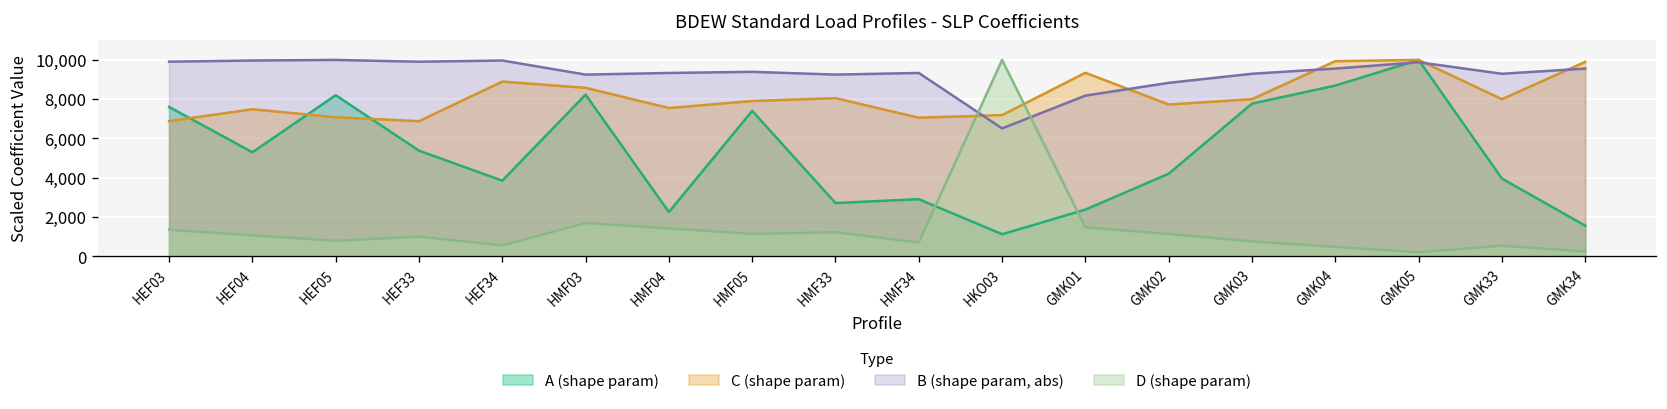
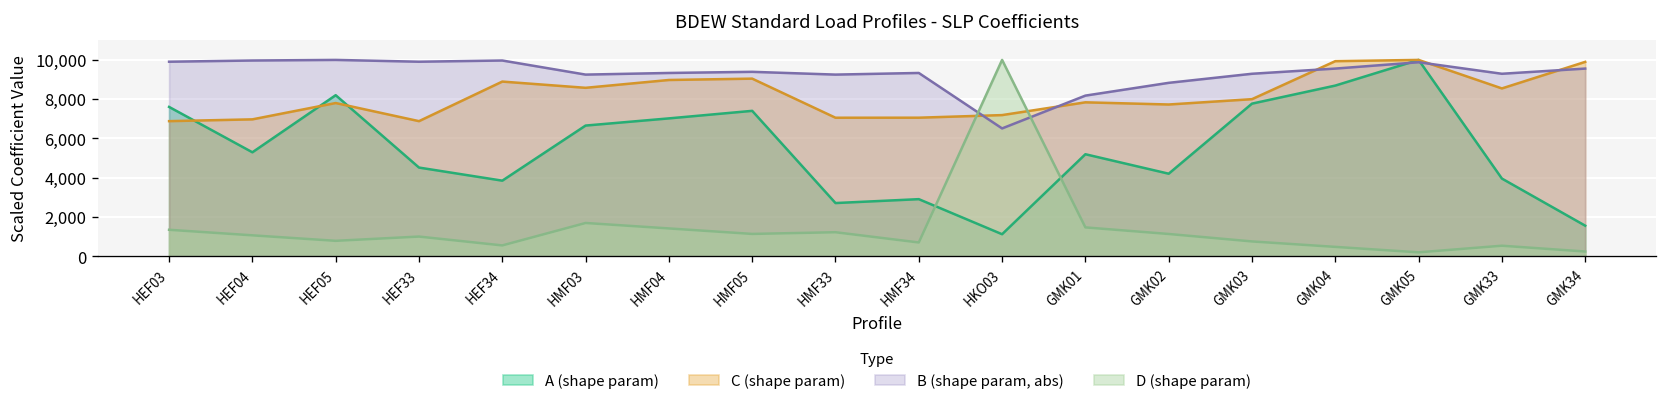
  {
    "A (shape param)": {
      "HEF03": "7,600",
      "HEF04": "5,300",
      "HEF05": "8,200",
-     "HEF33": "5,400",
+     "HEF33": "4,500",
      "HEF34": "3,900",
-     "HMF03": "8,200",
-     "HMF04": "2,300",
+     "HMF03": "6,700",
+     "HMF04": "7,000",
      "HMF05": "7,400",
      "HMF33": "2,700",
      "HMF34": "2,900",
      "HKO03": "1,100",
-     "GMK01": "2,400",
+     "GMK01": "5,200",
      "GMK02": "4,200",
      "GMK03": "7,800",
      "GMK04": "8,700",
      "GMK33": "4,000",
      "GMK34": "1,600"
    },
    "C (shape param)": {
      "HEF03": "6,900",
-     "HEF04": "7,500",
-     "HEF05": "7,100",
+     "HEF04": "7,000",
+     "HEF05": "7,800",
      "HEF33": "6,900",
      "HEF34": "8,900",
      "HMF03": "8,600",
-     "HMF04": "7,600",
-     "HMF05": "7,900",
-     "HMF33": "8,100",
+     "HMF04": "9,000",
+     "HMF05": "9,000",
+     "HMF33": "7,100",
      "HMF34": "7,100",
      "HKO03": "7,200",
-     "GMK01": "9,300",
+     "GMK01": "7,800",
      "GMK02": "7,700",
      "GMK03": "8,000",
      "GMK04": "9,900",
-     "GMK33": "8,000",
+     "GMK33": "8,500",
      "GMK34": "9,900"
    }
  }
